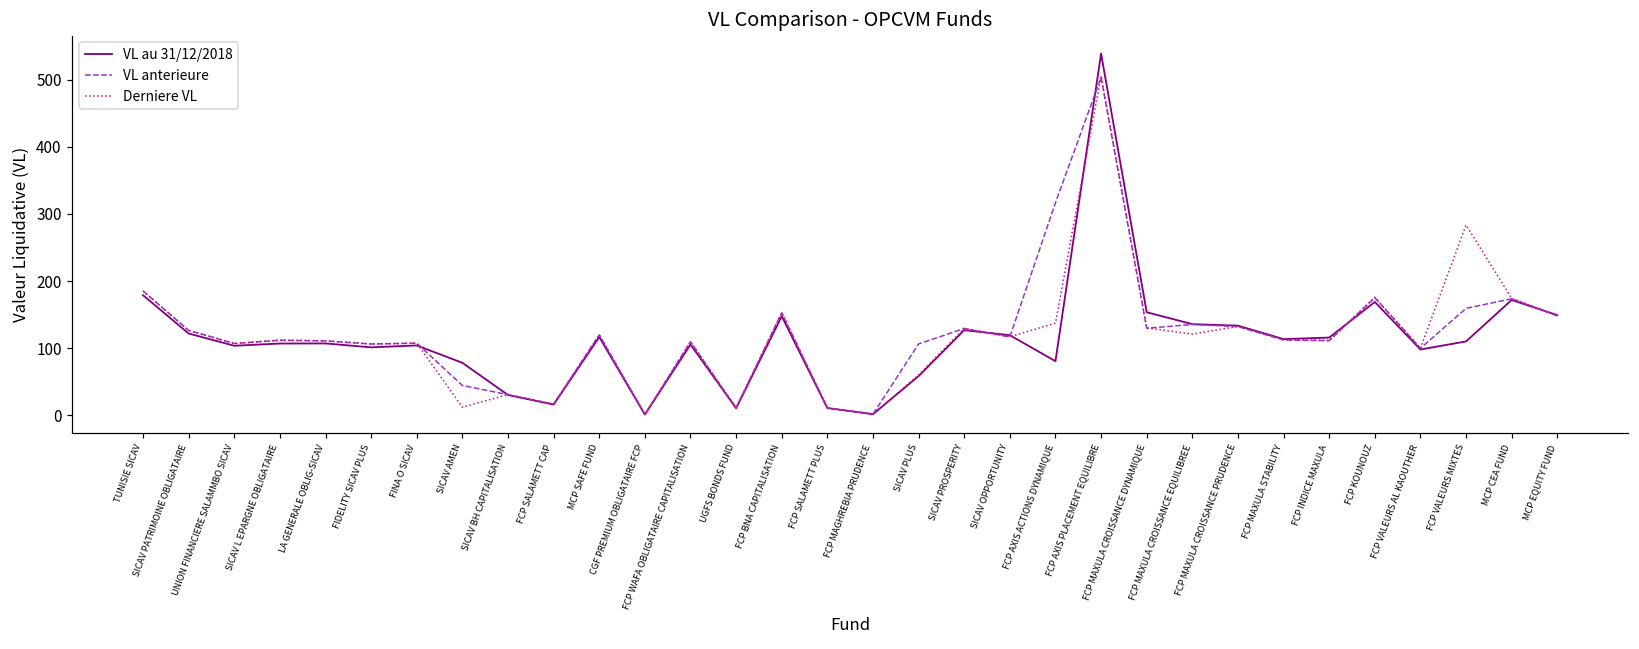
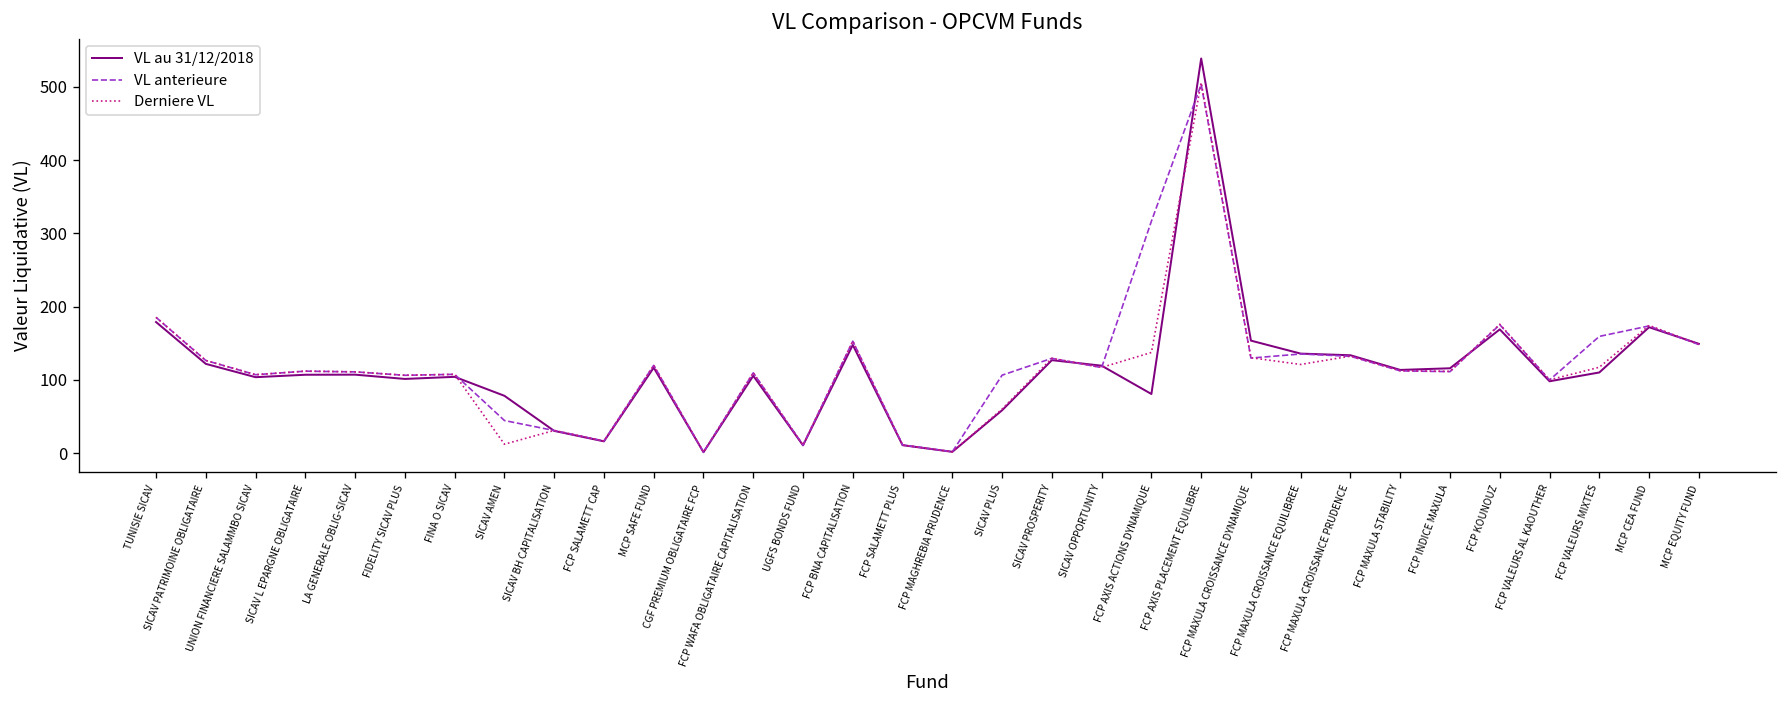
  {
    "VL au 31/12/2018": {
      "TUNISIE SICAV": 180,
      "SICAV PATRIMOINE OBLIGATAIRE": 120,
      "SICAV L EPARGNE OBLIGATAIRE": 110,
      "FIDELITY SICAV PLUS": 100,
      "SICAV AMEN": 80,
      "FCP BNA CAPITALISATION": 150,
      "FCP AXIS ACTIONS DYNAMIQUE": 80,
      "FCP AXIS PLACEMENT EQUILIBRE": 540,
      "FCP MAXULA CROISSANCE DYNAMIQUE": 150,
      "FCP INDICE MAXULA": 120,
      "FCP KOUNOUZ": 170,
      "FCP VALEURS MIXTES": 110
    },
    "VL anterieure": {
      "SICAV AMEN": 40,
      "SICAV PLUS": 110,
      "FCP AXIS ACTIONS DYNAMIQUE": 320,
      "FCP VALEURS MIXTES": 160
    },
    "Derniere VL": {
      "SICAV AMEN": 10,
      "FCP AXIS ACTIONS DYNAMIQUE": 140,
      "FCP MAXULA CROISSANCE EQUILIBREE": 120,
-     "FCP VALEURS MIXTES": 280
+     "FCP VALEURS MIXTES": 120
    }
  }
